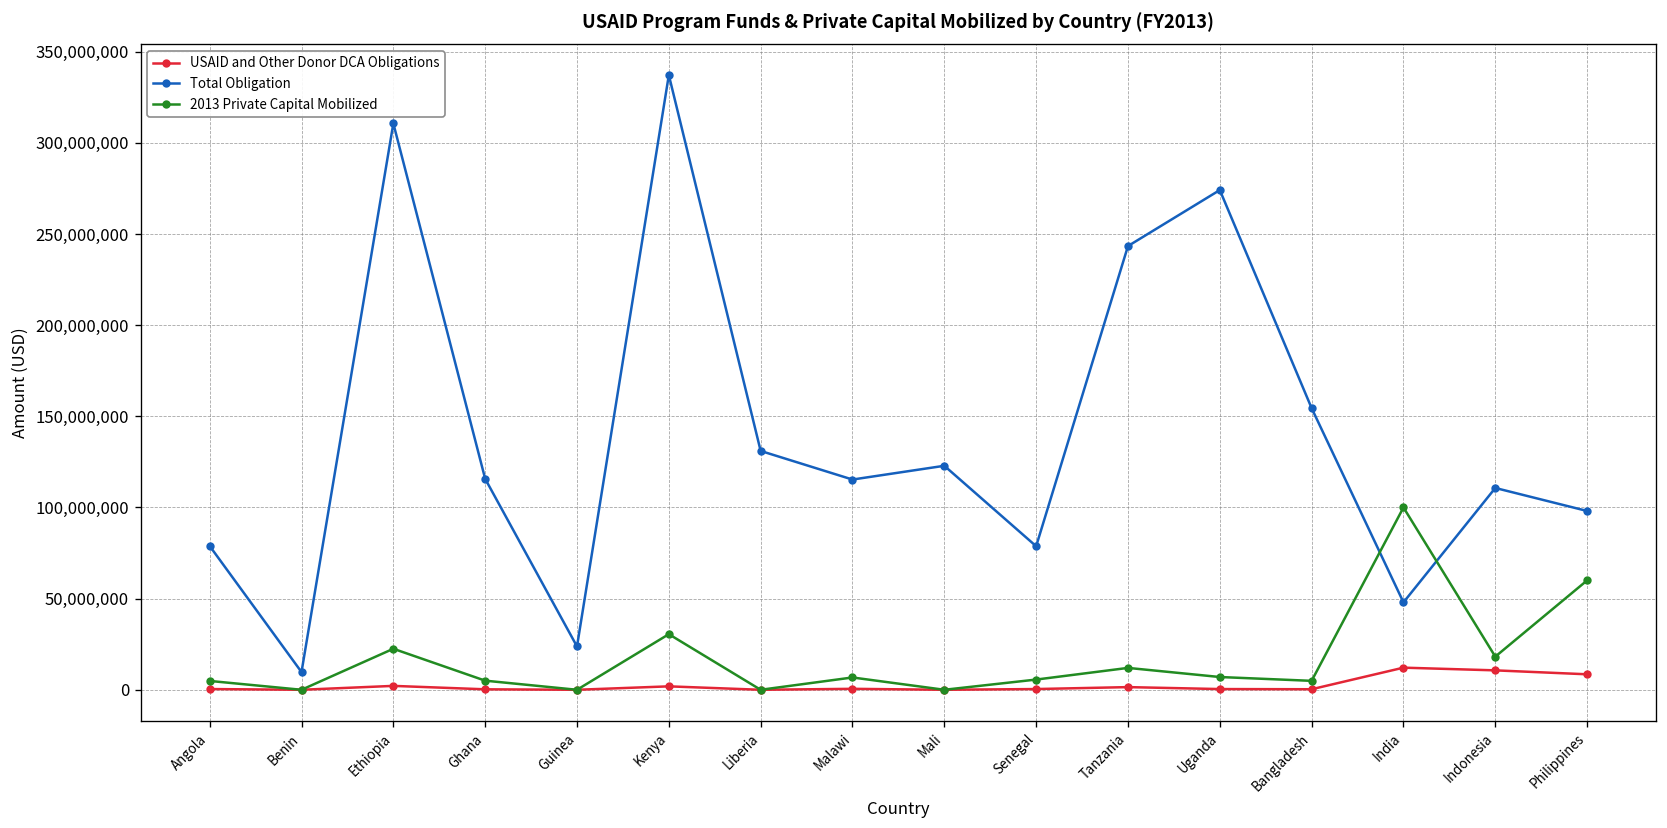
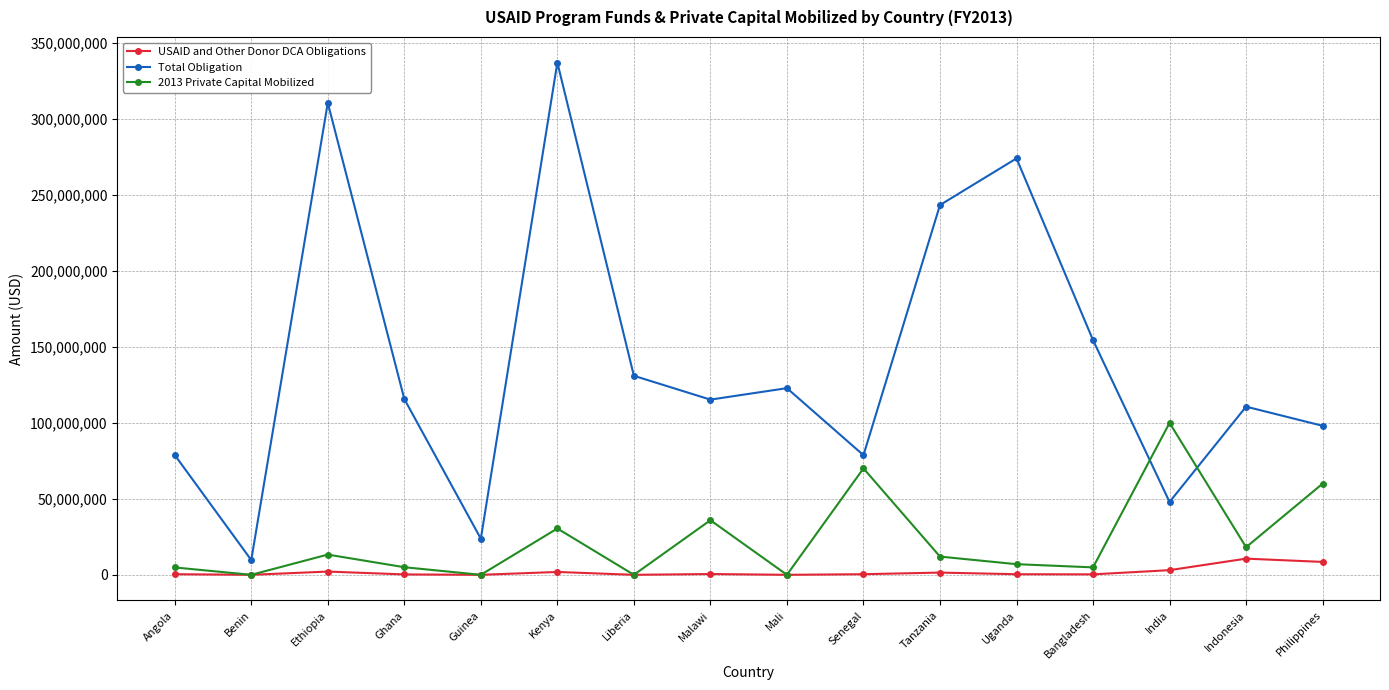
  {
    "USAID and Other Donor DCA Obligations": {
      "Angola": "0",
      "Ethiopia": "2,000,000",
      "Ghana": "0",
      "Kenya": "2,000,000",
      "Malawi": "1,000,000",
      "Senegal": "0",
      "Tanzania": "1,000,000",
      "Uganda": "0",
      "Bangladesh": "0",
-     "India": "12,000,000",
+     "India": "3,000,000",
      "Indonesia": "11,000,000",
      "Philippines": "8,000,000"
    },
    "Total Obligation": {
      "Angola": "79,000,000",
      "Benin": "10,000,000",
      "Ethiopia": "311,000,000",
      "Ghana": "116,000,000",
      "Guinea": "24,000,000",
      "Kenya": "337,000,000",
      "Liberia": "131,000,000",
      "Malawi": "115,000,000",
      "Mali": "123,000,000",
      "Senegal": "79,000,000",
      "Tanzania": "243,000,000",
      "Uganda": "274,000,000",
      "Bangladesh": "154,000,000",
      "India": "48,000,000",
      "Indonesia": "111,000,000",
      "Philippines": "98,000,000"
    },
    "2013 Private Capital Mobilized": {
      "Angola": "5,000,000",
-     "Ethiopia": "23,000,000",
+     "Ethiopia": "13,000,000",
      "Ghana": "5,000,000",
      "Kenya": "31,000,000",
-     "Malawi": "7,000,000",
-     "Senegal": "6,000,000",
+     "Malawi": "36,000,000",
+     "Senegal": "70,000,000",
      "Tanzania": "12,000,000",
      "Uganda": "7,000,000",
      "Bangladesh": "5,000,000",
      "India": "100,000,000",
      "Indonesia": "18,000,000",
      "Philippines": "60,000,000"
    }
  }
